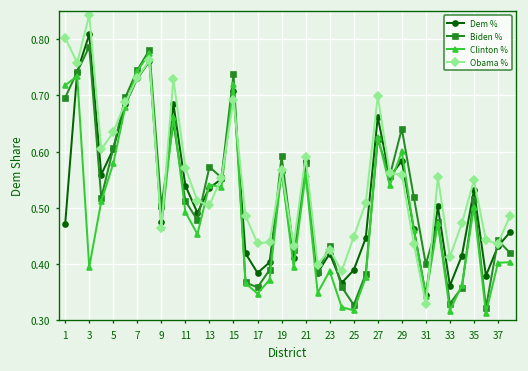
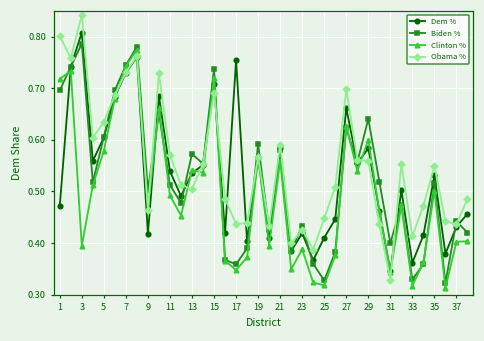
  {
    "Dem %": {
      "1": 0.47,
      "3": 0.81,
-     "9": 0.48,
+     "9": 0.42,
      "11": 0.54,
      "13": 0.54,
      "15": 0.71,
-     "17": 0.38,
+     "17": 0.75,
      "23": 0.42,
-     "25": 0.39,
+     "25": 0.41,
      "27": 0.66,
      "29": 0.58,
      "33": 0.36,
      "35": 0.53
    },
    "Biden %": {
      "1": 0.70,
      "3": 0.79,
      "9": 0.50,
      "11": 0.51,
      "13": 0.57,
      "15": 0.74,
      "17": 0.36,
      "19": 0.59,
      "23": 0.43,
      "25": 0.33,
      "29": 0.64,
      "31": 0.40,
      "33": 0.33,
      "35": 0.52,
      "37": 0.44
    },
    "Clinton %": {
      "1": 0.72,
      "3": 0.39,
      "5": 0.58,
      "11": 0.49,
      "13": 0.54,
      "15": 0.72,
      "17": 0.35,
      "21": 0.56,
      "23": 0.39,
      "25": 0.32,
      "29": 0.60,
      "33": 0.32,
      "35": 0.50,
      "37": 0.40
    },
    "Obama %": {
      "1": 0.80,
      "3": 0.84,
      "5": 0.63,
      "11": 0.57,
      "13": 0.50,
      "15": 0.69,
      "17": 0.44,
      "21": 0.59,
      "23": 0.43,
      "25": 0.45,
      "27": 0.70,
      "29": 0.56,
      "31": 0.33,
      "33": 0.41,
      "35": 0.55
    }
  }
